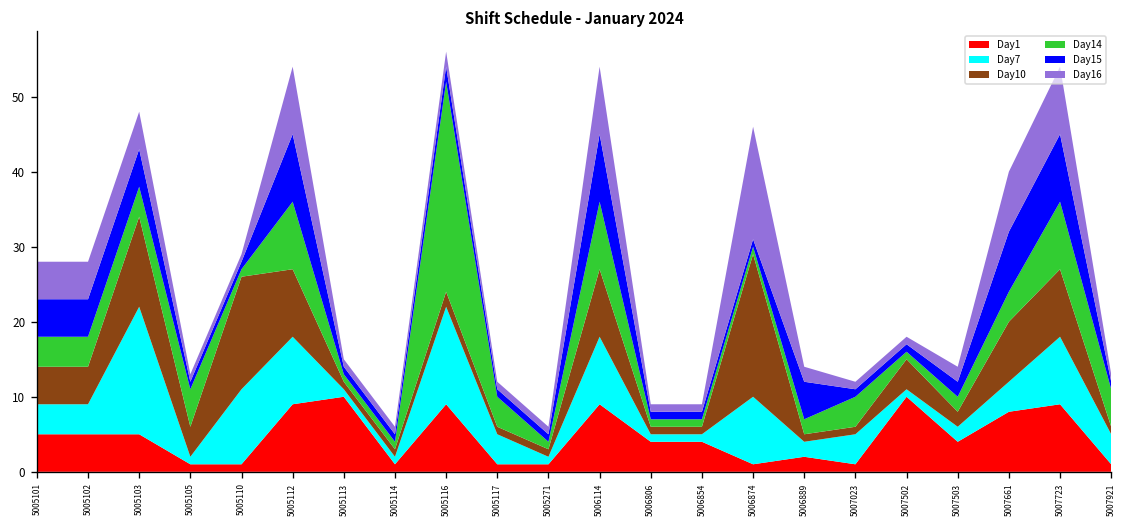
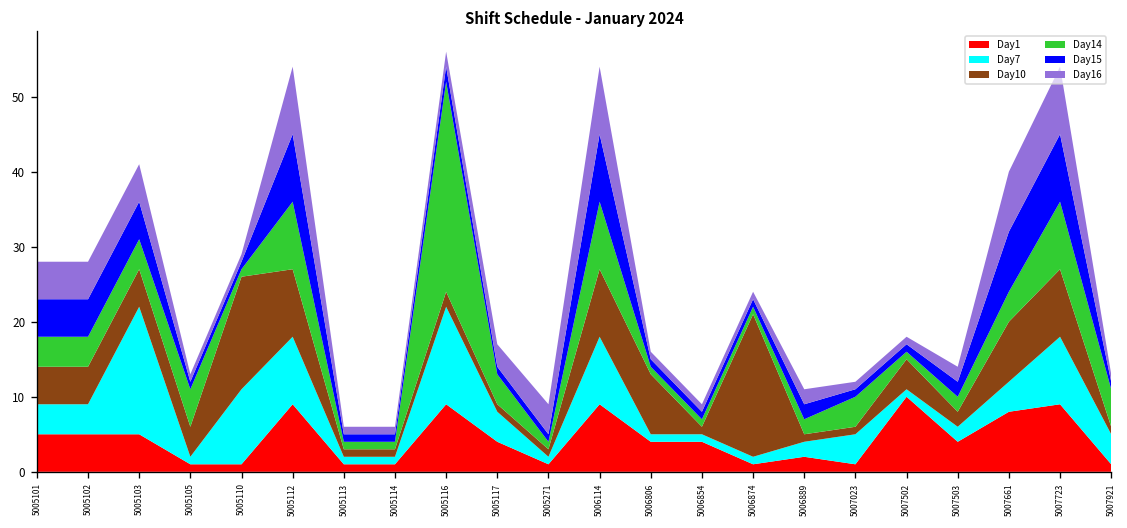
  {
    "Day1": {
-     "5005113": 10,
-     "5005117": 1
+     "5005113": 1,
+     "5005117": 4
    },
    "Day7": {
-     "5006874": 9
+     "5006874": 1
    },
    "Day10": {
-     "5005103": 12,
-     "5006806": 1
+     "5005103": 5,
+     "5006806": 8
    },
    "Day15": {
-     "5006889": 5
+     "5006889": 2
    },
    "Day16": {
      "5005101": 5,
      "5005102": 5,
      "5005103": 5,
      "5005105": 1,
      "5005110": 1,
      "5005112": 9,
      "5005113": 1,
      "5005114": 1,
      "5005116": 2,
-     "5005117": 1,
-     "5005271": 1,
+     "5005117": 3,
+     "5005271": 4,
      "5006114": 9,
      "5006806": 1,
      "5006854": 1,
-     "5006874": 15,
+     "5006874": 1,
      "5006889": 2,
      "5007023": 1,
      "5007502": 1,
      "5007503": 2,
      "5007661": 8,
      "5007921": 1
    }
  }
